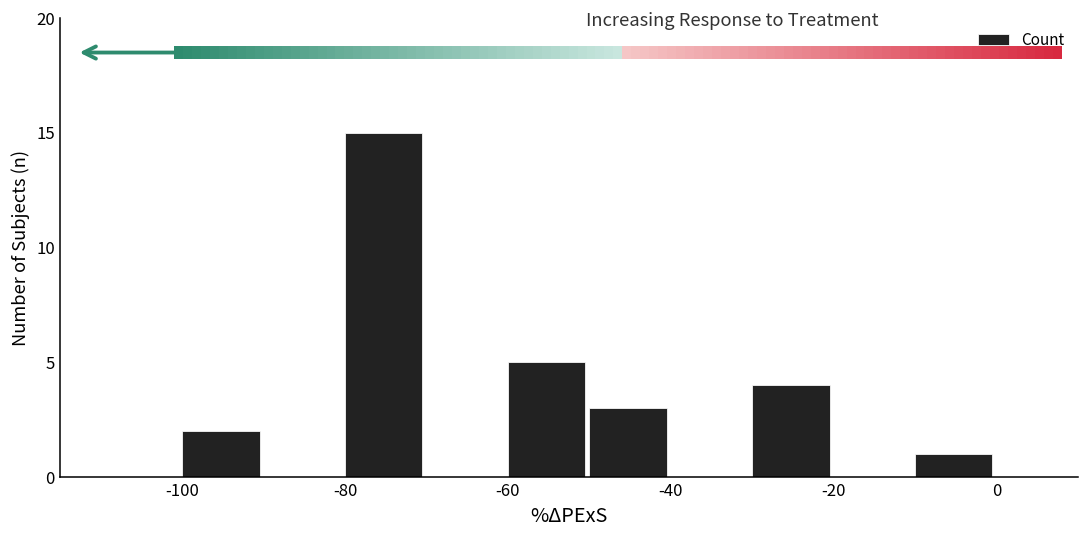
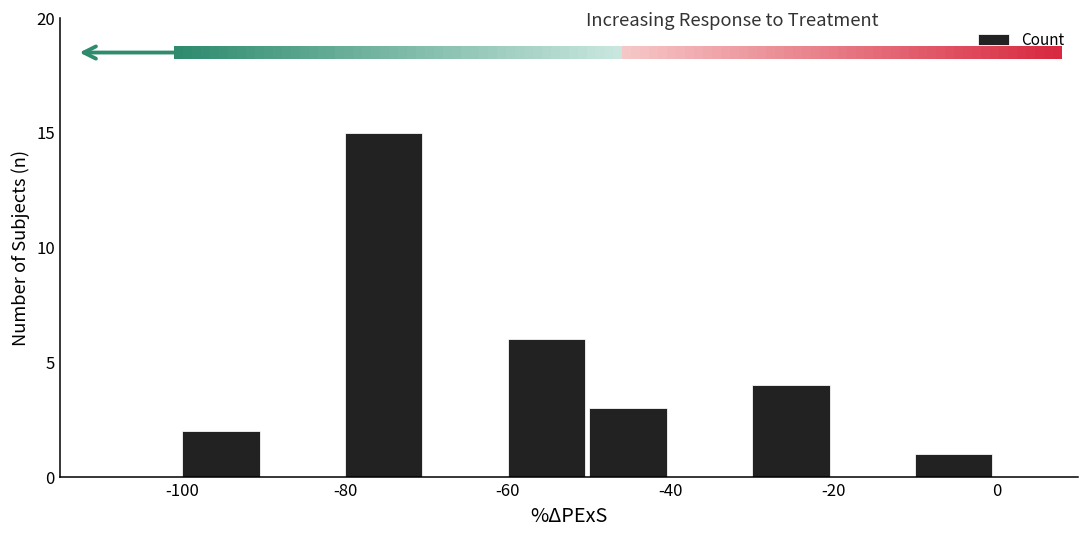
  {
    "Count": {
      "-100": 2,
      "-80": 15,
-     "-60": 5
+     "-60": 6
    }
  }
